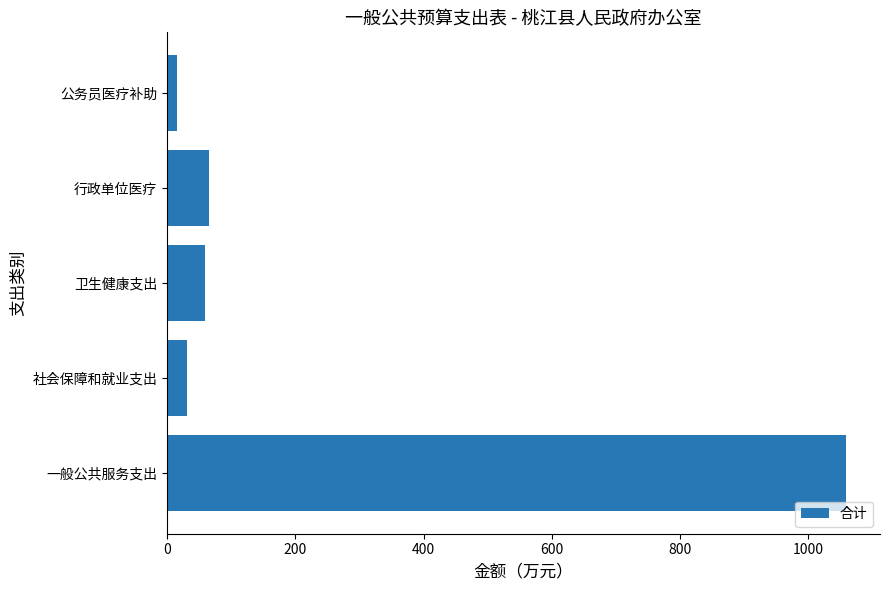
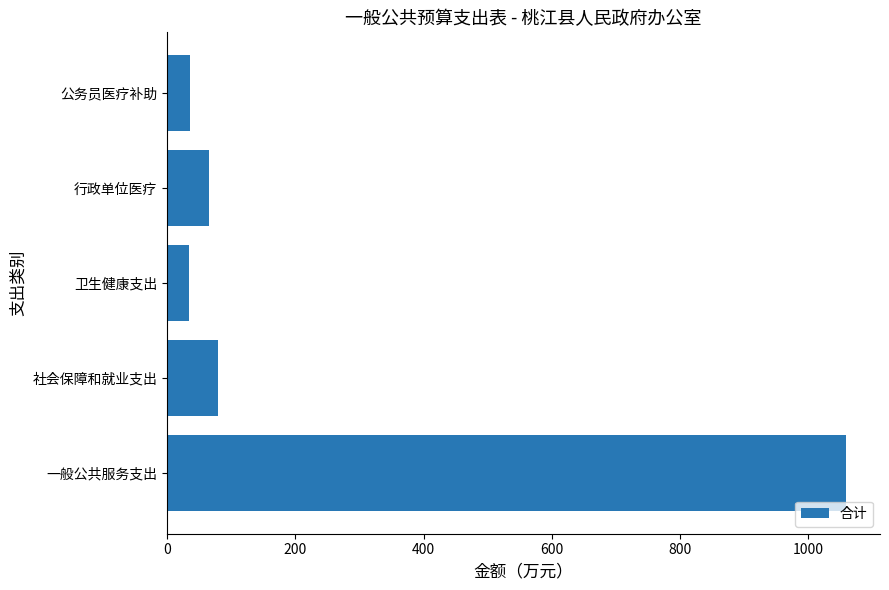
  {
-   "公务员医疗补助": 10,
+   "公务员医疗补助": 30,
    "行政单位医疗": 70,
-   "卫生健康支出": 60,
-   "社会保障和就业支出": 30,
+   "卫生健康支出": 30,
+   "社会保障和就业支出": 80,
    "一般公共服务支出": 1060
  }
